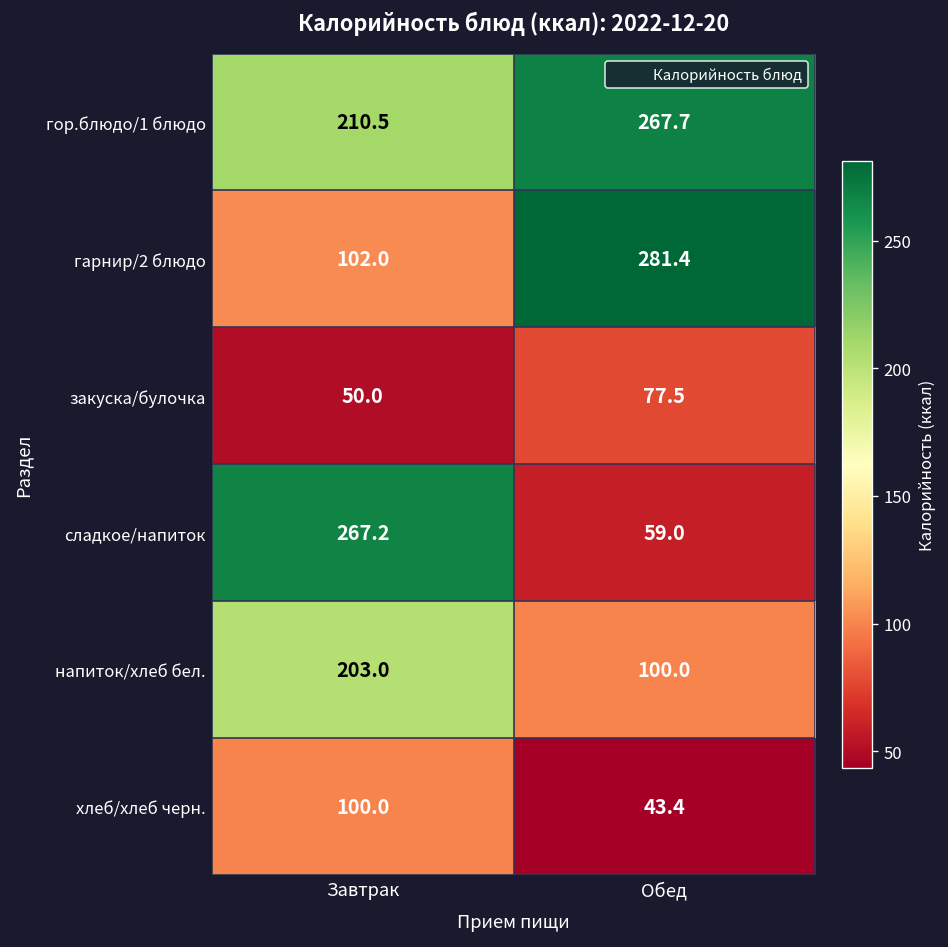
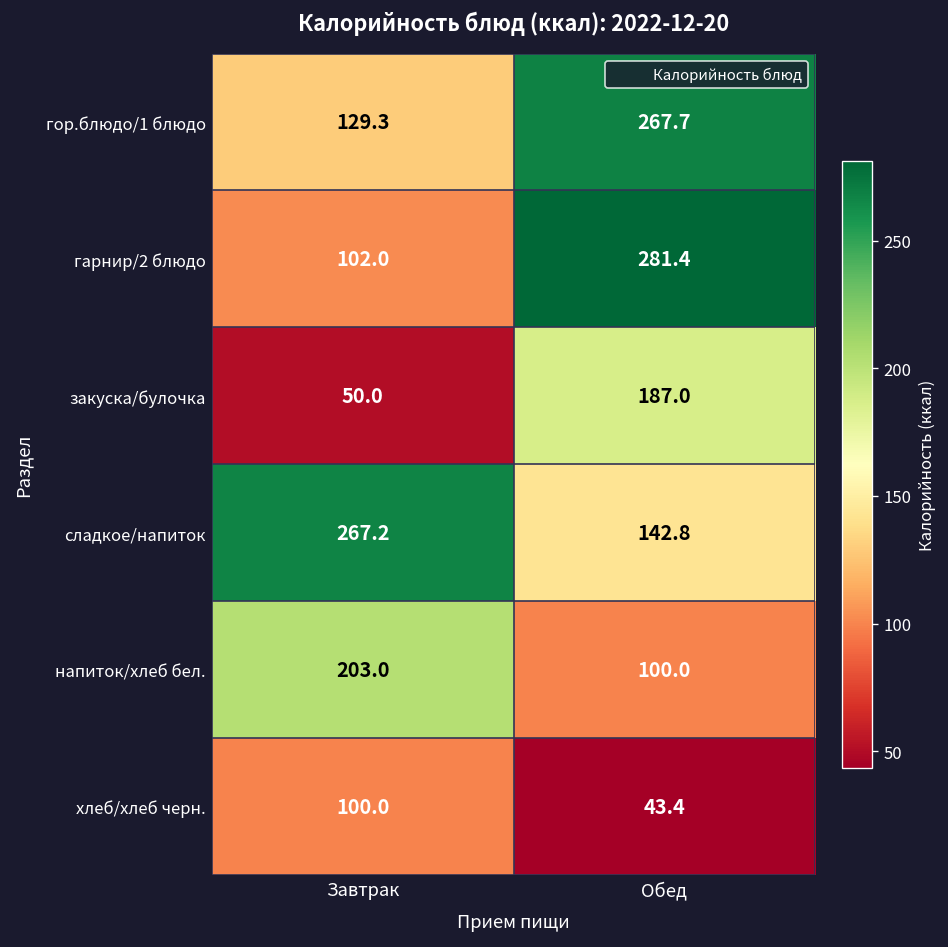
  {
    "гор.блюдо/1 блюдо": {
-     "Завтрак": 210.5,
+     "Завтрак": 129.3,
      "Обед": 267.7
    },
    "гарнир/2 блюдо": {
      "Завтрак": 102.0,
      "Обед": 281.4
    },
    "закуска/булочка": {
      "Завтрак": 50.0,
-     "Обед": 77.5
+     "Обед": 187.0
    },
    "сладкое/напиток": {
      "Завтрак": 267.2,
-     "Обед": 59.0
+     "Обед": 142.8
    },
    "напиток/хлеб бел.": {
      "Завтрак": 203.0,
      "Обед": 100.0
    },
    "хлеб/хлеб черн.": {
      "Завтрак": 100.0,
      "Обед": 43.4
    }
  }
